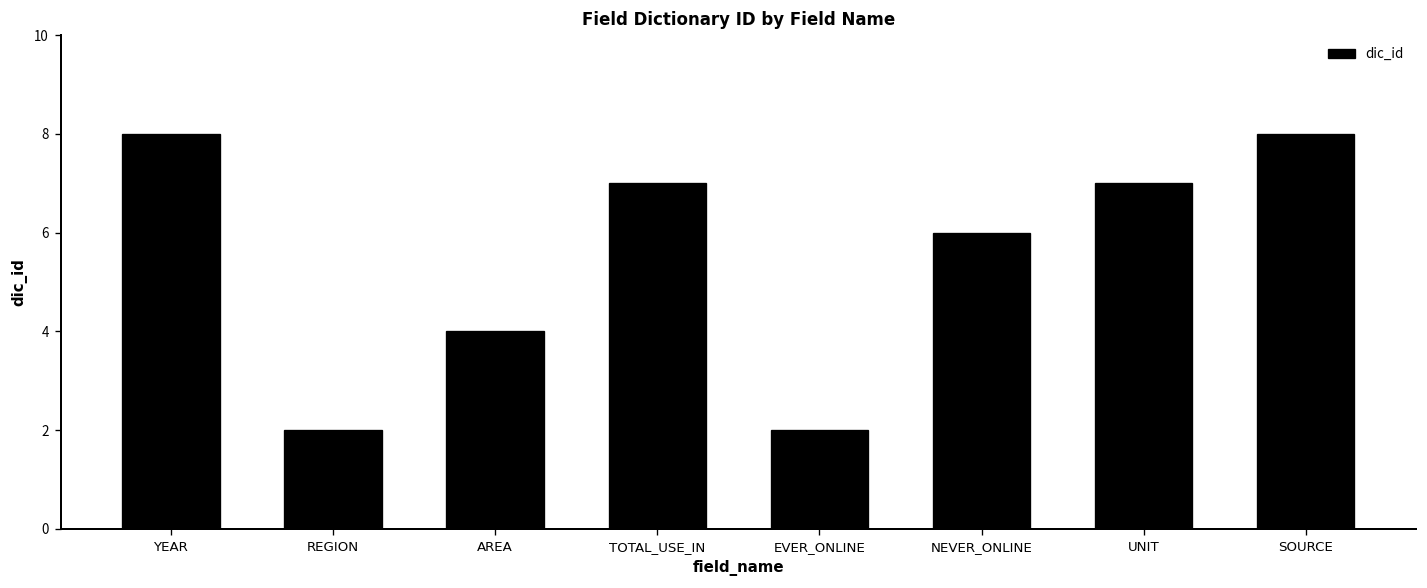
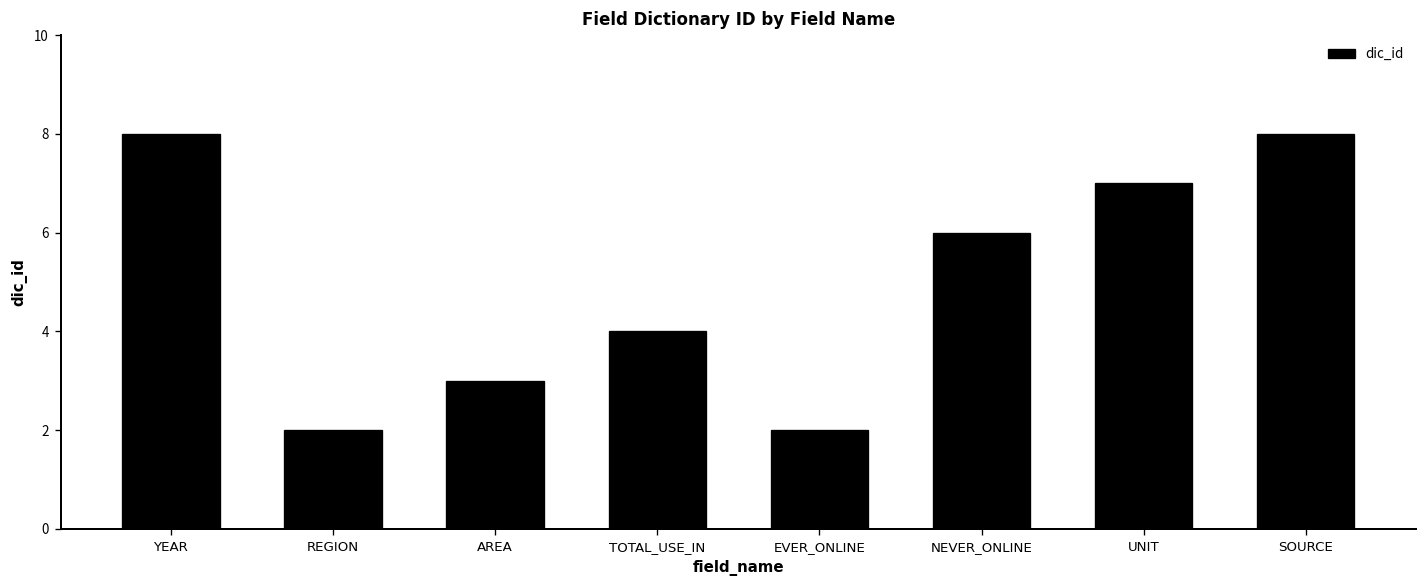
  {
    "YEAR": 8,
    "REGION": 2,
-   "AREA": 4,
-   "TOTAL_USE_IN": 7,
+   "AREA": 3,
+   "TOTAL_USE_IN": 4,
    "EVER_ONLINE": 2,
    "NEVER_ONLINE": 6,
    "UNIT": 7,
    "SOURCE": 8
  }
